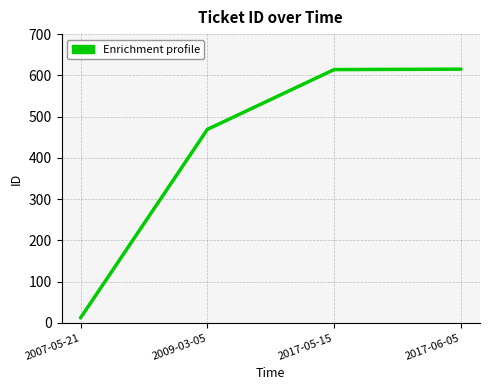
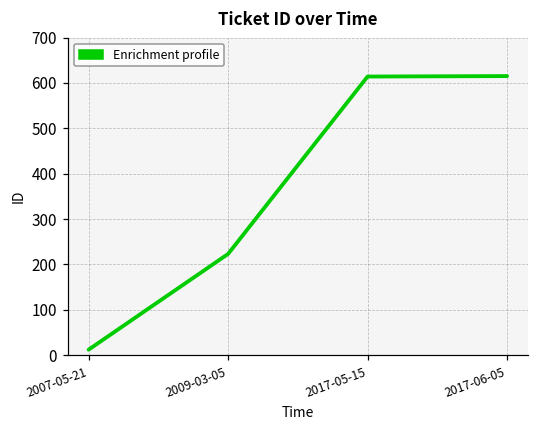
  {
    "2007-05-21": 10,
-   "2009-03-05": 470,
+   "2009-03-05": 220,
    "2017-05-15": 610,
    "2017-06-05": 620
  }
